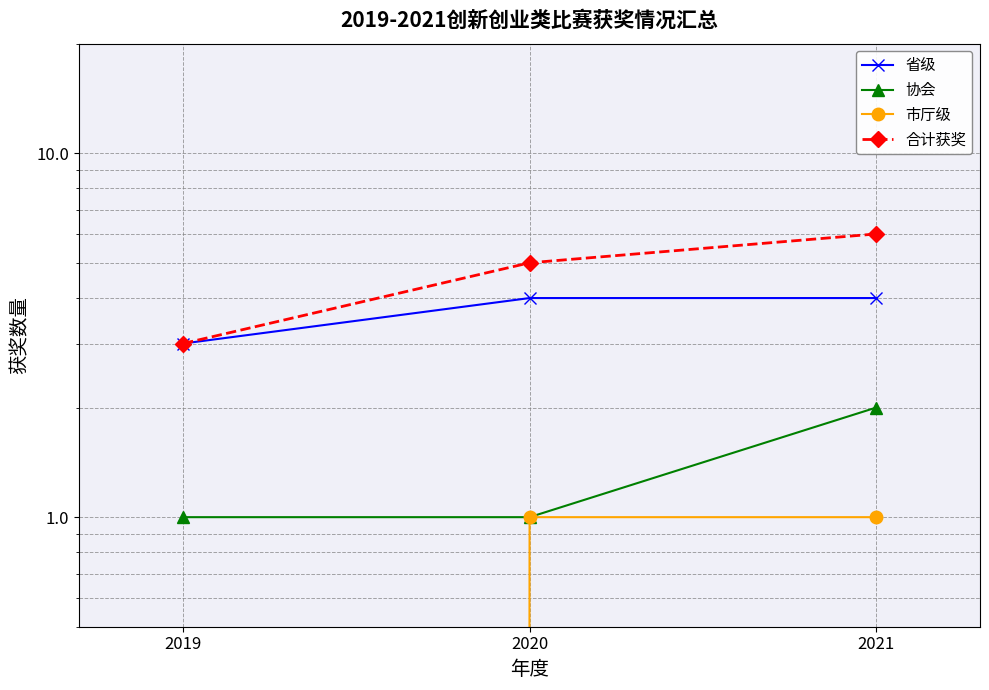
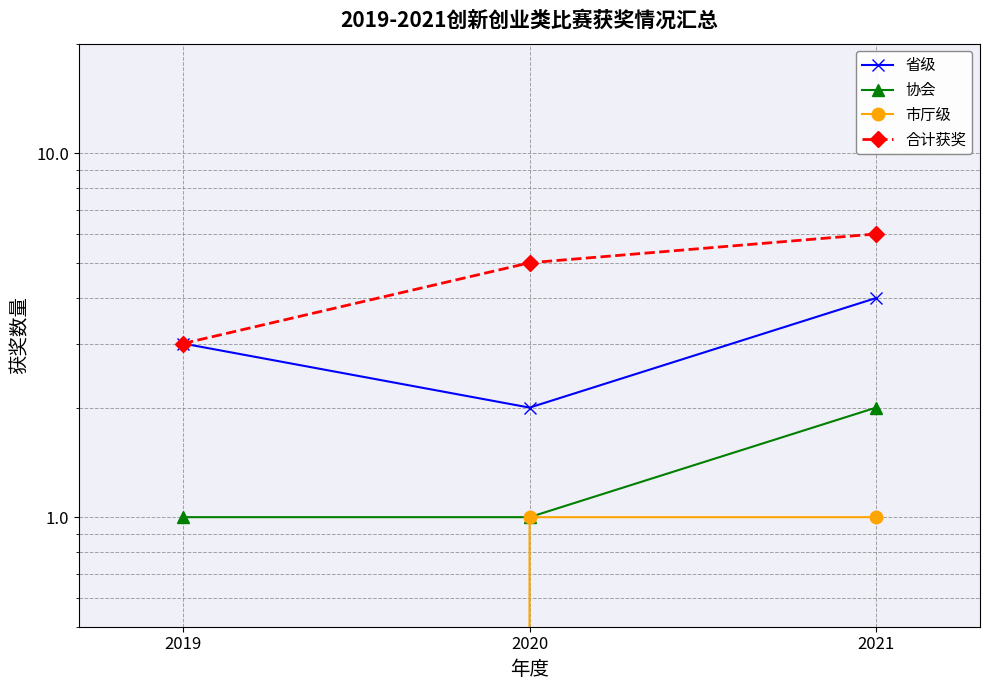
  {
    "省级": {
-     "2020": 4,
+     "2020": 2,
      "2021": 4
    },
    "协会": {
      "2019": 1,
      "2021": 2
    },
    "市厅级": {
      "2021": 1
    },
    "合计获奖": {
      "2020": 5,
      "2021": 6
    }
  }
